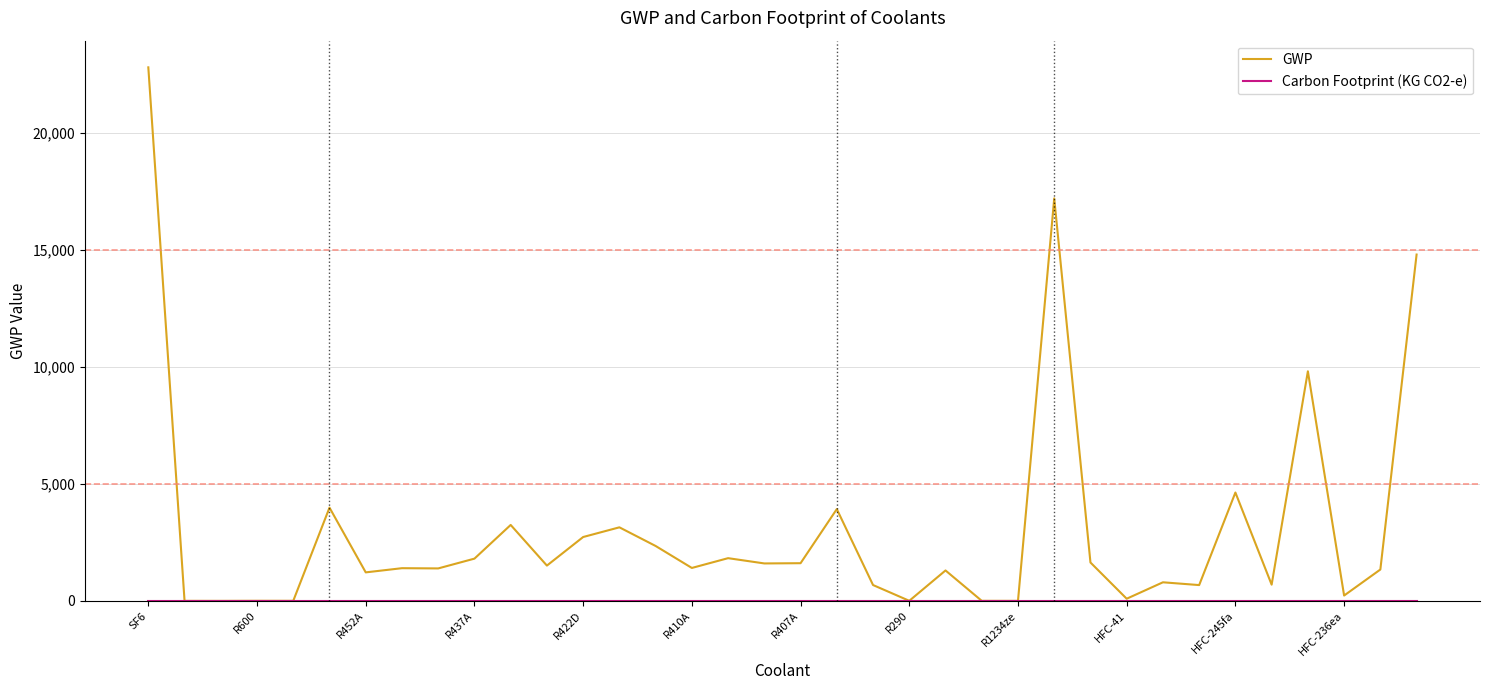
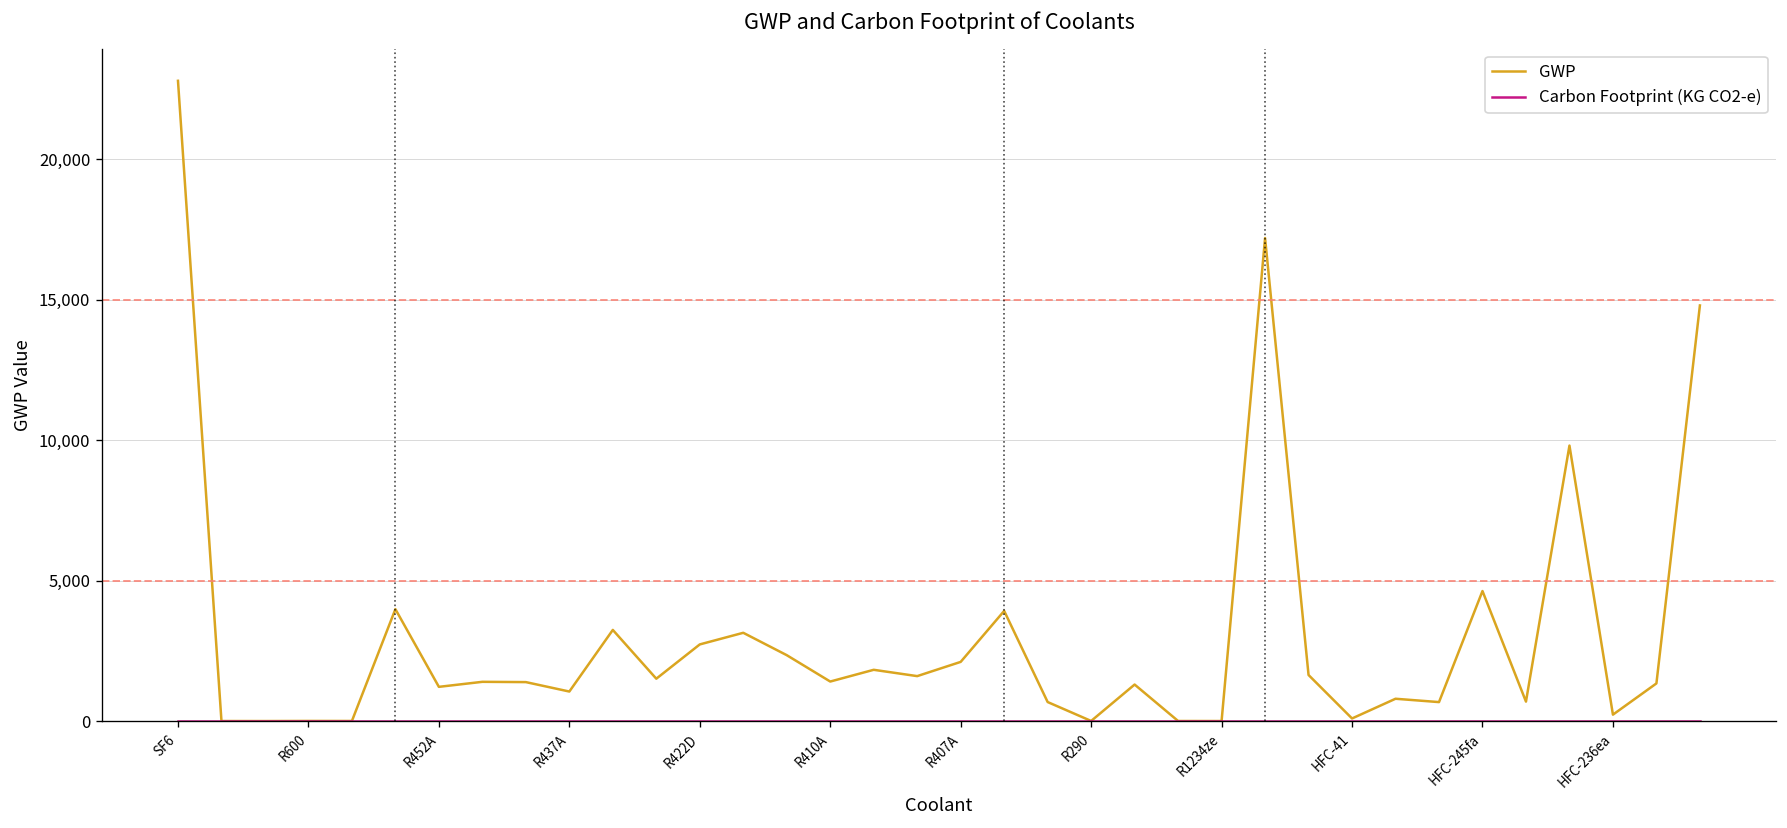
  {
    "GWP": {
      "SF6": "22,800",
      "R452A": "1,200",
-     "R437A": "1,800",
+     "R437A": "1,100",
      "R422D": "2,700",
      "R410A": "1,400",
-     "R407A": "1,600",
+     "R407A": "2,100",
      "HFC-245fa": "4,600",
      "HFC-236ea": "200"
    },
    "Carbon Footprint (KG CO2-e)": {
      "SF6": "0",
      "R452A": "0",
      "R437A": "0",
      "R422D": "0",
      "R410A": "0",
      "R407A": "0",
      "HFC-245fa": "0",
      "HFC-236ea": "0"
    }
  }
